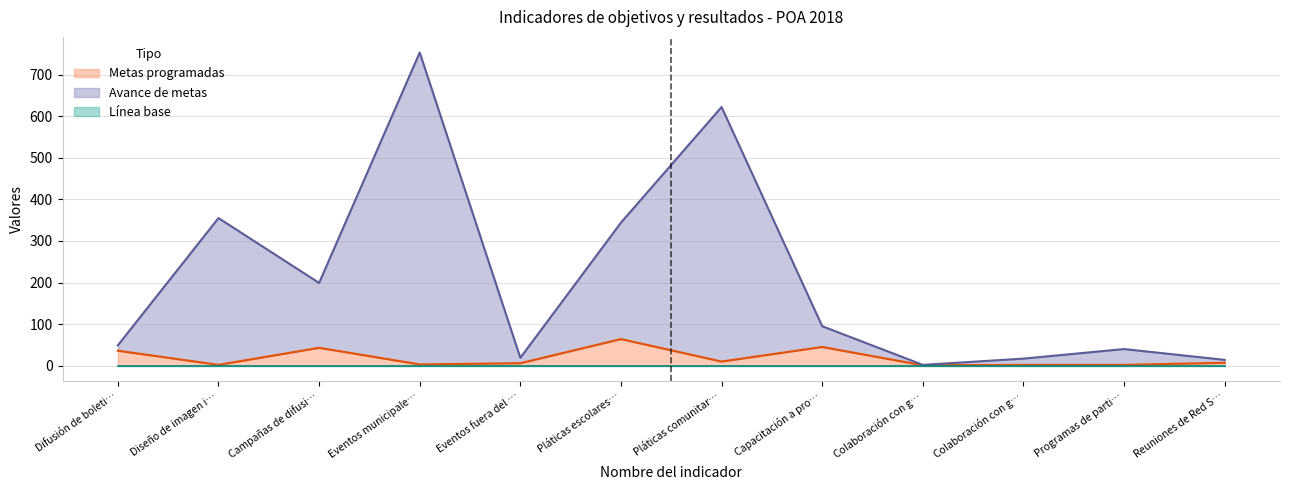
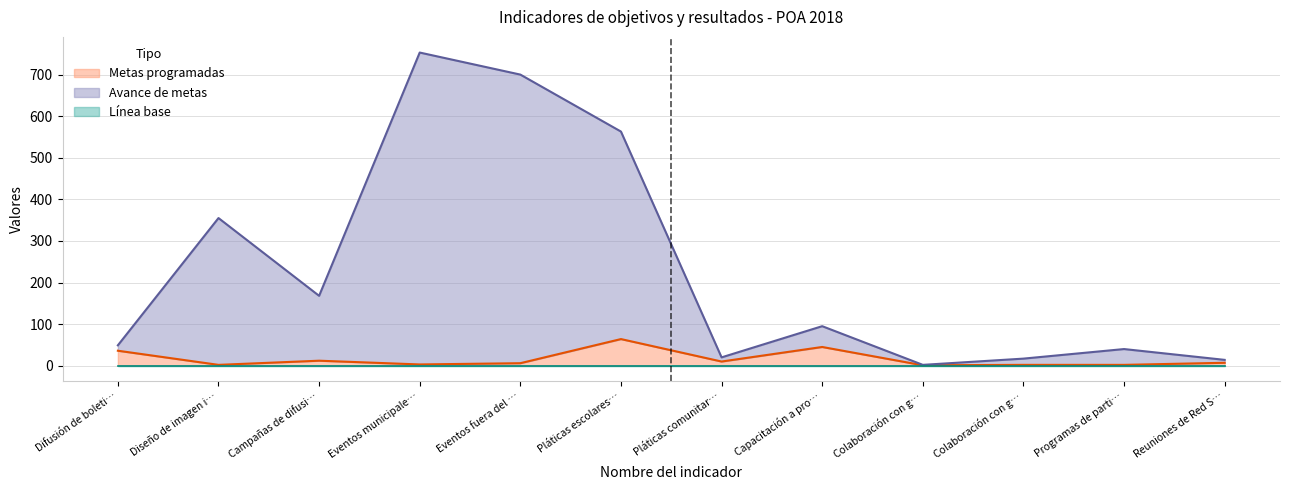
  {
    "Metas programadas": {
      "Difusión de boleti…": 40,
-     "Campañas de difusi…": 40,
+     "Campañas de difusi…": 10,
      "Pláticas escolares…": 60,
      "Pláticas comunitar…": 10,
      "Capacitación a pro…": 50,
      "Reuniones de Red S…": 10
    },
    "Avance de metas": {
      "Difusión de boleti…": 10,
      "Diseño de imagen i…": 350,
      "Campañas de difusi…": 160,
      "Eventos municipale…": 750,
-     "Eventos fuera del …": 10,
-     "Pláticas escolares…": 280,
-     "Pláticas comunitar…": 610,
+     "Eventos fuera del …": 690,
+     "Pláticas escolares…": 500,
+     "Pláticas comunitar…": 10,
      "Capacitación a pro…": 50,
      "Programas de parti…": 40,
      "Reuniones de Red S…": 10
    },
    "Línea base": {
      "Difusión de boleti…": 0,
      "Campañas de difusi…": 0,
      "Pláticas escolares…": 0,
      "Pláticas comunitar…": 0,
      "Capacitación a pro…": 0,
      "Reuniones de Red S…": 0
    }
  }
